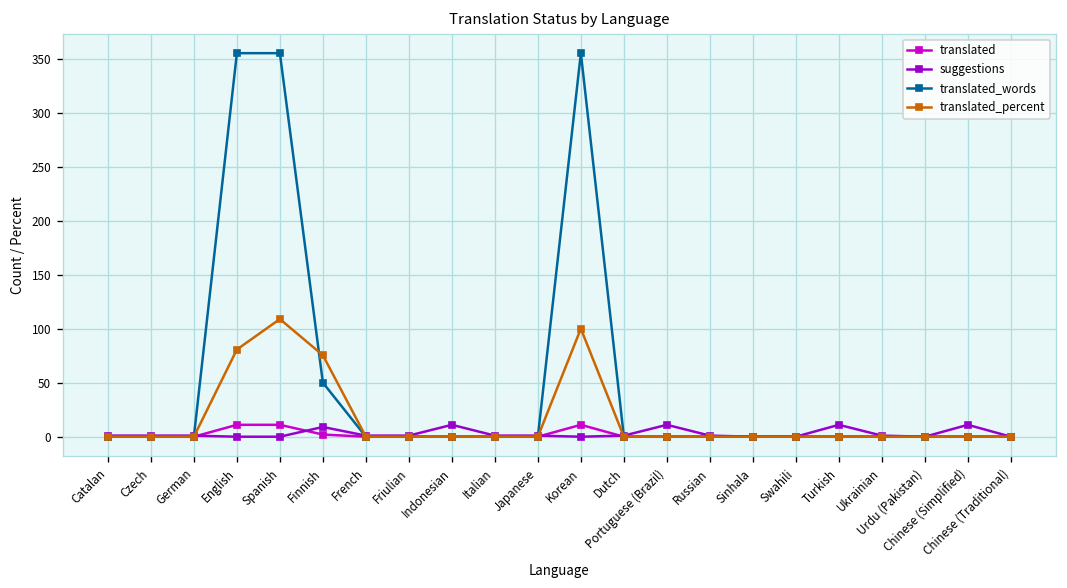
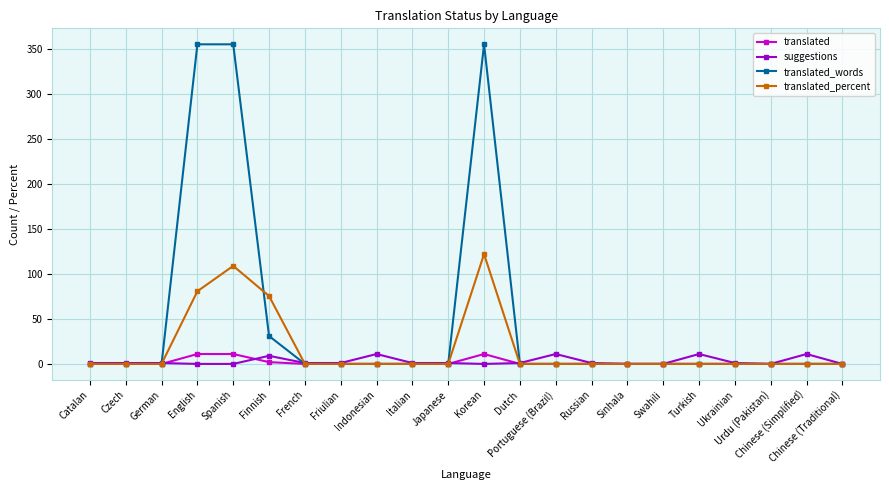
  {
    "translated_words": {
      "English": 360,
      "Spanish": 360,
-     "Finnish": 50,
+     "Finnish": 30,
      "Korean": 360
    },
    "translated_percent": {
      "English": 80,
      "Spanish": 110,
      "Finnish": 80,
-     "Korean": 100
+     "Korean": 120
    }
  }
